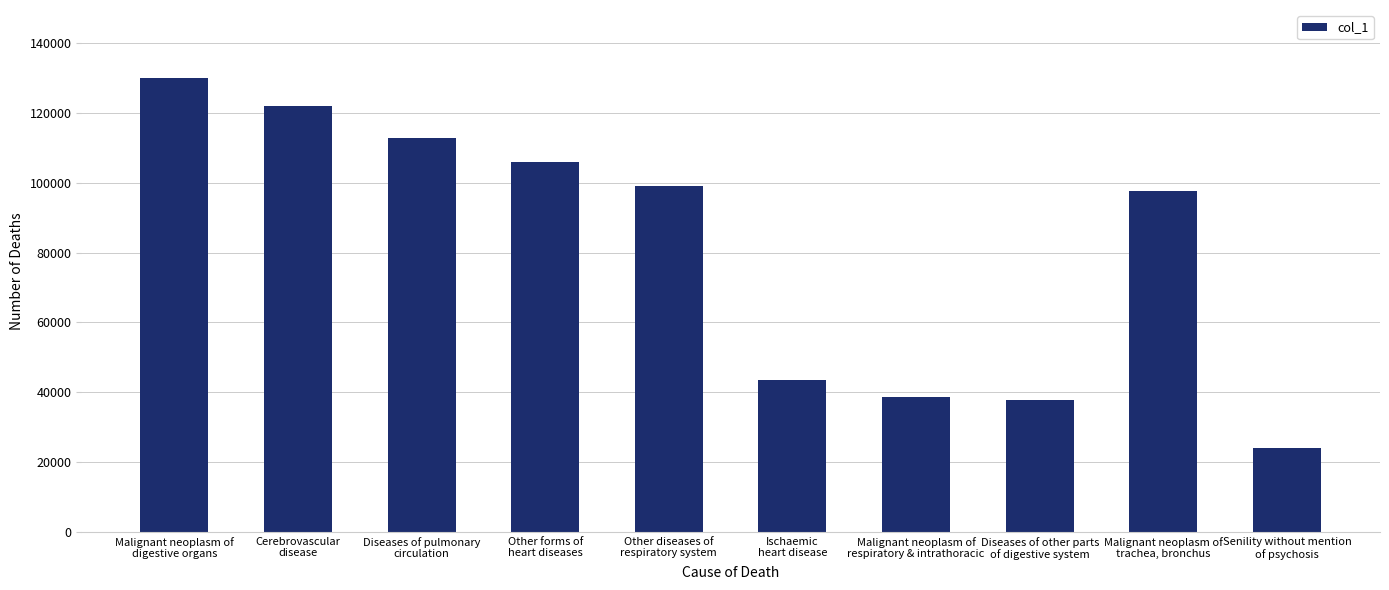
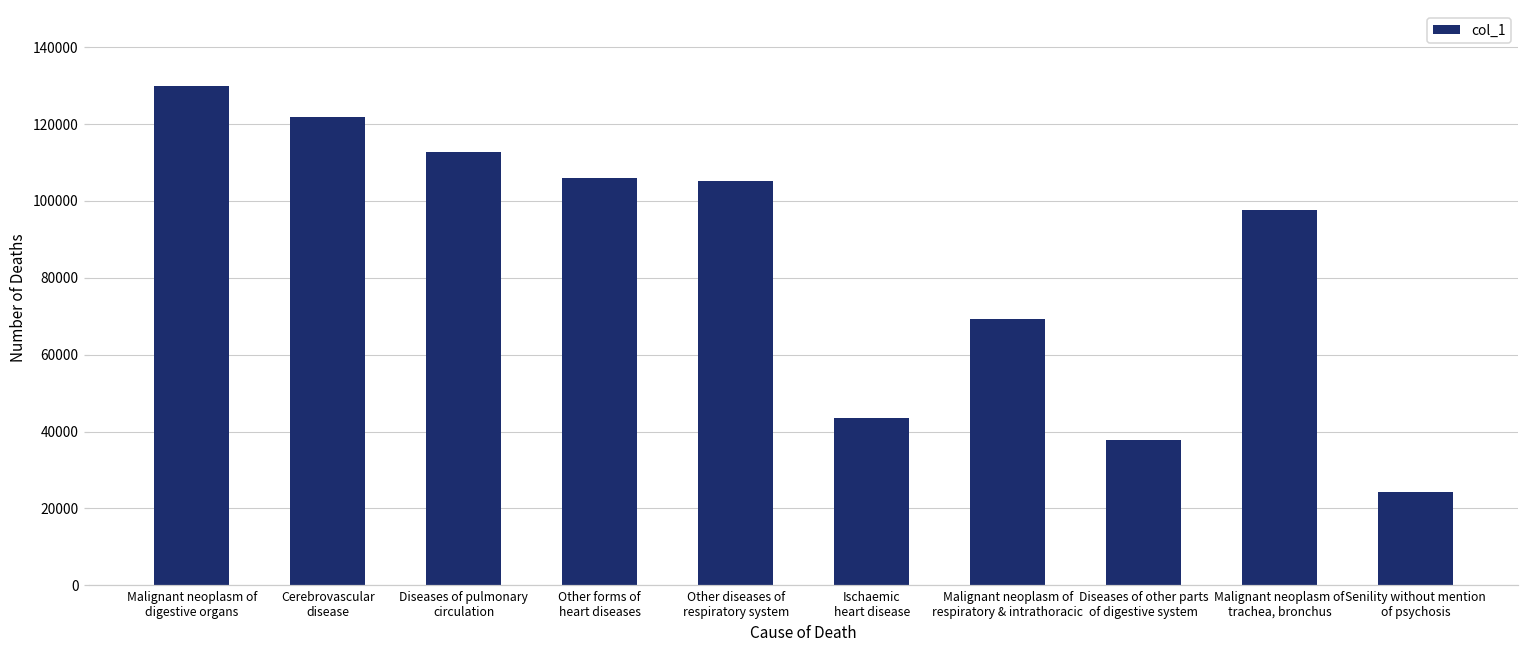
  {
    "Malignant neoplasm of digestive organs": 130000,
    "Cerebrovascular disease": 122000,
    "Diseases of pulmonary circulation": 113000,
    "Other forms of heart diseases": 106000,
-   "Other diseases of respiratory system": 99000,
+   "Other diseases of respiratory system": 105000,
    "Ischaemic heart disease": 43000,
-   "Malignant neoplasm of respiratory & intrathoracic": 39000,
+   "Malignant neoplasm of respiratory & intrathoracic": 69000,
    "Diseases of other parts of digestive system": 38000,
    "Malignant neoplasm of trachea, bronchus": 98000,
    "Senility without mention of psychosis": 24000
  }
